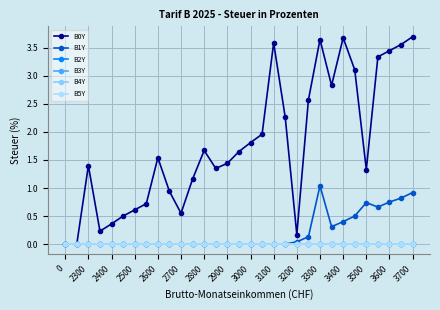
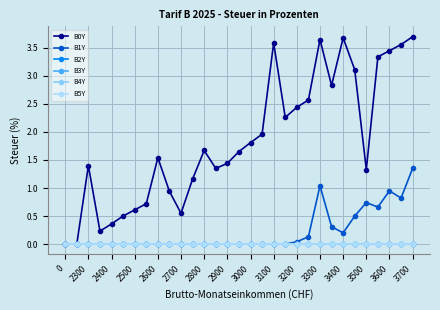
  {
    "B0Y": {
      "2300": 1.4,
      "2400": 0.4,
      "2500": 0.6,
      "2600": 1.5,
      "2700": 0.6,
      "2800": 1.7,
      "2900": 1.4,
      "3000": 1.8,
      "3100": 3.6,
-     "3200": 0.2,
+     "3200": 2.4,
      "3300": 3.7,
      "3400": 3.7,
      "3500": 1.3,
      "3600": 3.5,
      "3700": 3.7
    },
    "B1Y": {
      "3300": 1.0,
-     "3400": 0.4,
+     "3400": 0.2,
      "3500": 0.7,
-     "3600": 0.8,
-     "3700": 0.9
+     "3600": 1.0,
+     "3700": 1.4
    },
    "B5Y": {
      "3300": 0.0,
      "3400": 0.0,
      "3500": 0.0,
      "3600": 0.0,
      "3700": 0.0
    }
  }
